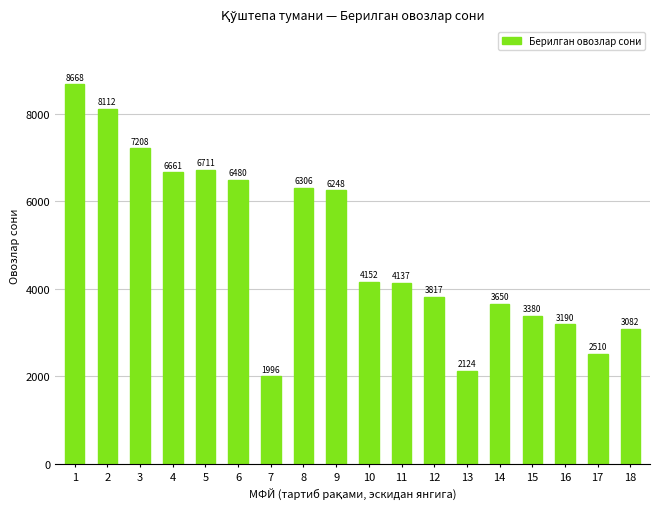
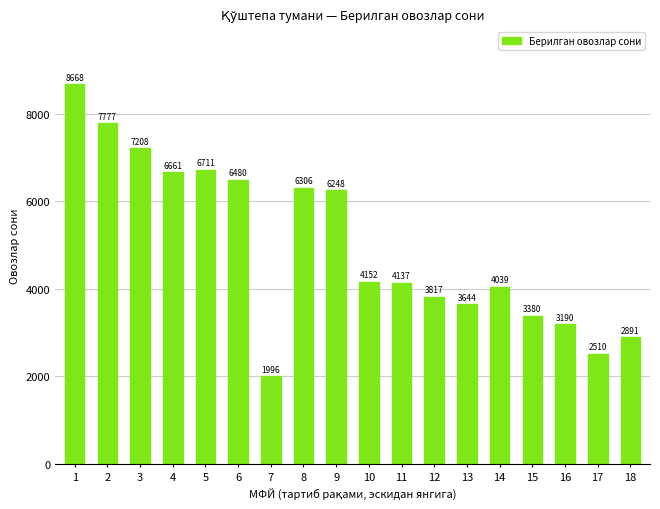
  {
    "1": 8668,
-   "2": 8112,
+   "2": 7777,
    "3": 7208,
    "4": 6661,
    "5": 6711,
    "6": 6480,
    "7": 1996,
    "8": 6306,
    "9": 6248,
    "10": 4152,
    "11": 4137,
    "12": 3817,
-   "13": 2124,
-   "14": 3650,
+   "13": 3644,
+   "14": 4039,
    "15": 3380,
    "16": 3190,
    "17": 2510,
-   "18": 3082
+   "18": 2891
  }
